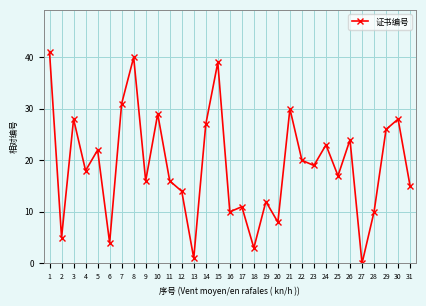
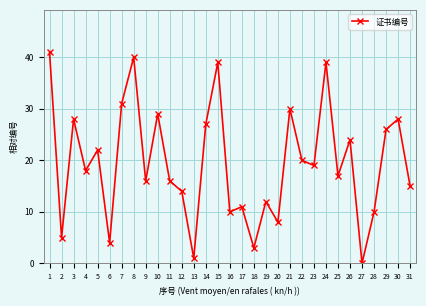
  {
    "1": 41,
    "2": 5,
    "3": 28,
    "4": 18,
    "5": 22,
    "6": 4,
    "7": 31,
    "8": 40,
    "9": 16,
    "10": 29,
    "11": 16,
    "12": 14,
    "13": 1,
    "14": 27,
    "15": 39,
    "16": 10,
    "17": 11,
    "18": 3,
    "19": 12,
    "20": 8,
    "21": 30,
    "22": 20,
    "23": 19,
-   "24": 23,
+   "24": 39,
    "25": 17,
    "26": 24,
    "27": 0,
    "28": 10,
    "29": 26,
    "30": 28,
    "31": 15
  }
